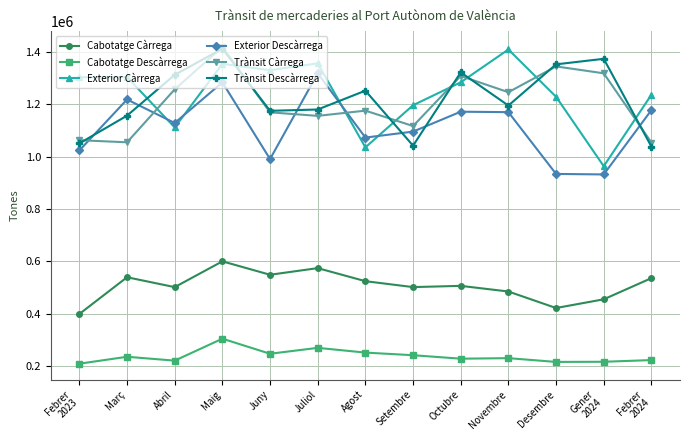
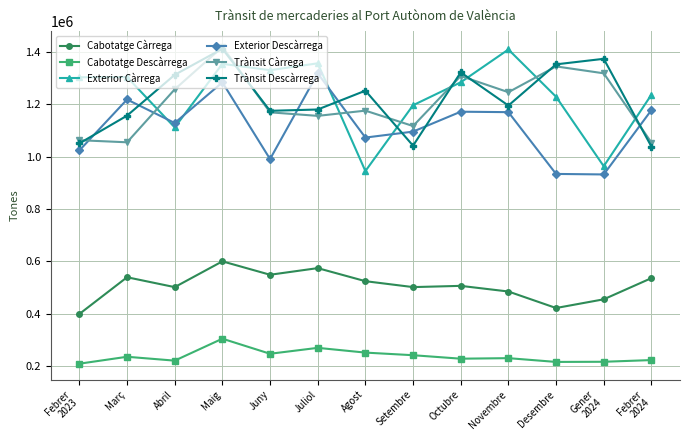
  {
    "Exterior Càrrega": {
      "Abril": 1110000,
-     "Agost": 1040000,
+     "Agost": 940000,
      "Setembre": 1200000,
      "Octubre": 1280000,
      "Novembre": 1410000,
      "Desembre": 1230000,
      "Gener 2024": 960000,
      "Febrer 2024": 1240000
    },
    "Trànsit Descàrrega": {
      "Febrer 2023": 1050000,
      "Març": 1160000,
      "Juliol": 1180000,
      "Agost": 1250000,
      "Setembre": 1040000,
      "Octubre": 1320000,
      "Novembre": 1190000,
      "Gener 2024": 1370000,
      "Febrer 2024": 1040000
    }
  }
